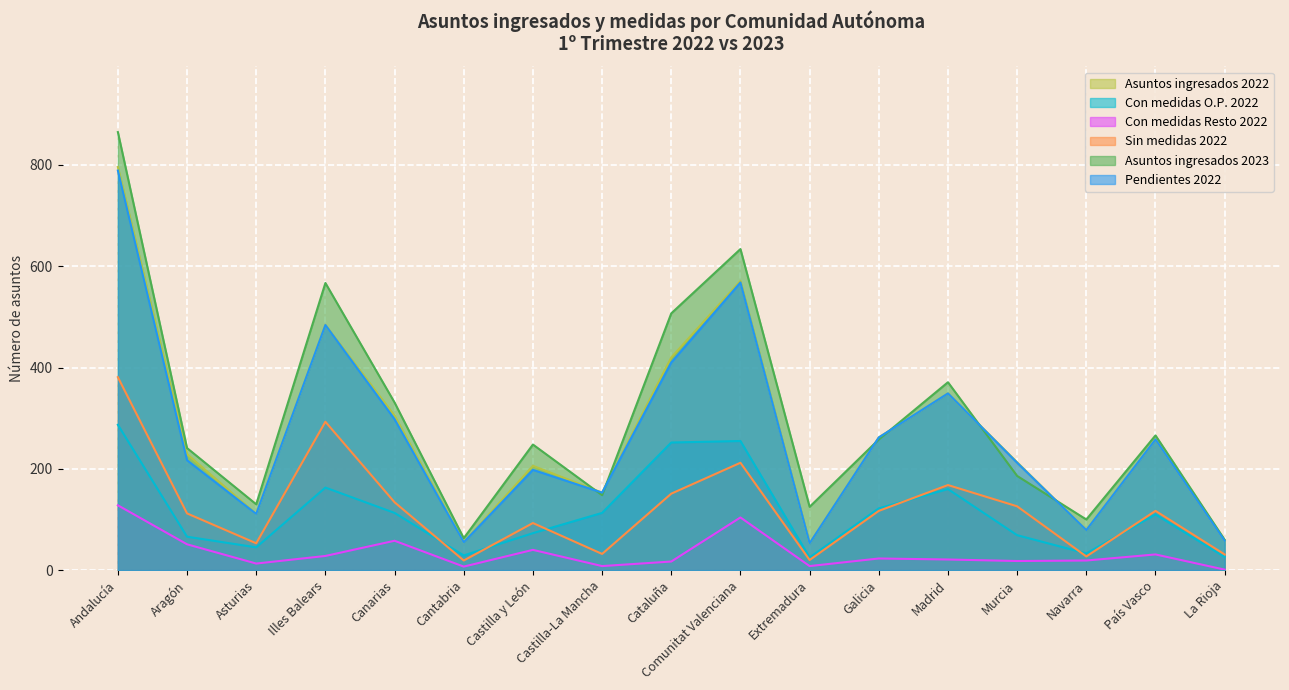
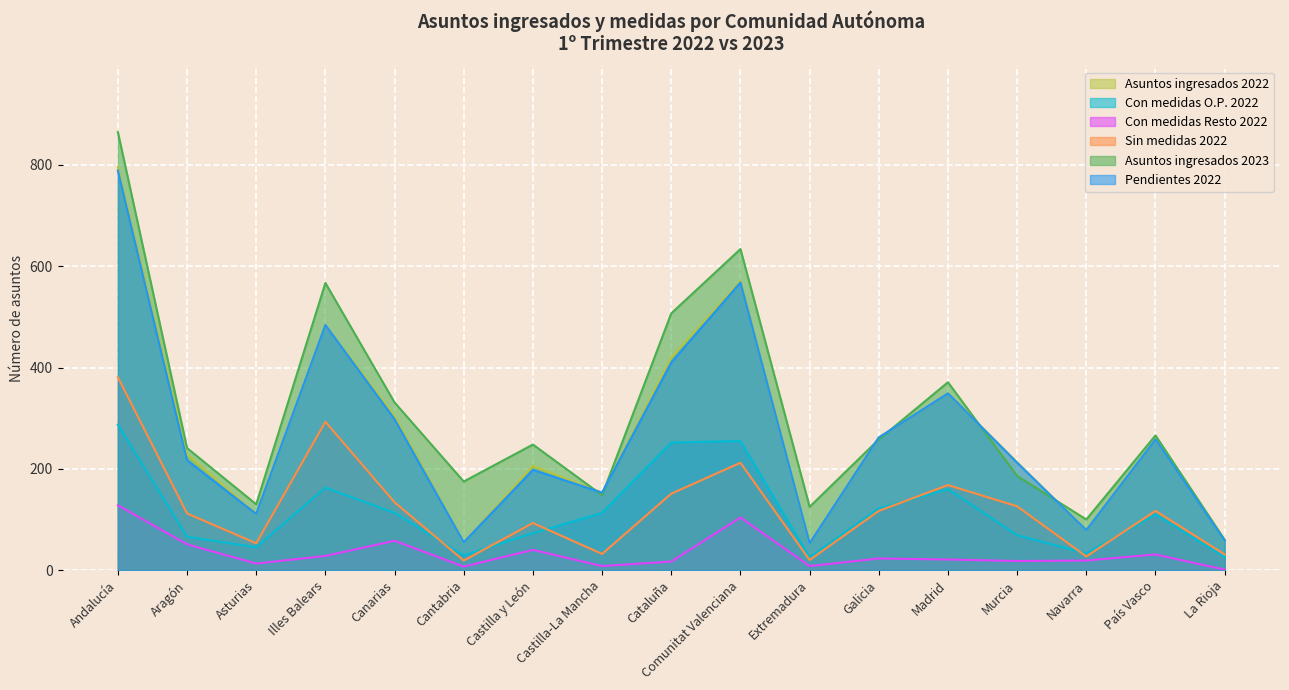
  {
    "Asuntos ingresados 2022": {
      "Andalucía": 800,
      "Aragón": 230,
      "Canarias": 310,
      "Castilla y León": 210,
      "Cataluña": 420
    },
    "Con medidas Resto 2022": {
      "Andalucía": 130,
      "Aragón": 50,
      "Asturias": 10,
      "Illes Balears": 30,
      "Canarias": 60,
      "Cantabria": 10,
      "Castilla y León": 40,
      "Castilla-La Mancha": 10,
      "Cataluña": 20,
      "Comunitat Valenciana": 100,
      "Extremadura": 10,
      "Galicia": 20,
      "Madrid": 20,
      "Murcia": 20,
      "Navarra": 20,
      "País Vasco": 30,
      "La Rioja": 0
    },
    "Sin medidas 2022": {
      "Andalucía": 380,
      "Aragón": 110,
      "Asturias": 50,
      "Illes Balears": 290,
      "Canarias": 130,
      "Cantabria": 20,
      "Castilla y León": 90,
      "Castilla-La Mancha": 30,
      "Cataluña": 150,
      "Comunitat Valenciana": 210,
      "Galicia": 120,
      "Madrid": 170,
      "Murcia": 130,
      "Navarra": 30,
      "País Vasco": 120,
      "La Rioja": 30
    },
    "Asuntos ingresados 2023": {
      "Andalucía": 870,
      "Aragón": 240,
      "Asturias": 130,
      "Illes Balears": 570,
      "Canarias": 330,
-     "Cantabria": 60,
+     "Cantabria": 180,
      "Castilla y León": 250,
      "Castilla-La Mancha": 150,
      "Cataluña": 510,
      "Comunitat Valenciana": 630,
      "Extremadura": 130,
      "Madrid": 370,
      "Murcia": 190,
      "Navarra": 100,
      "País Vasco": 270
    }
  }
